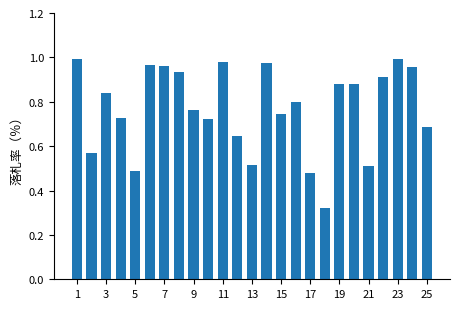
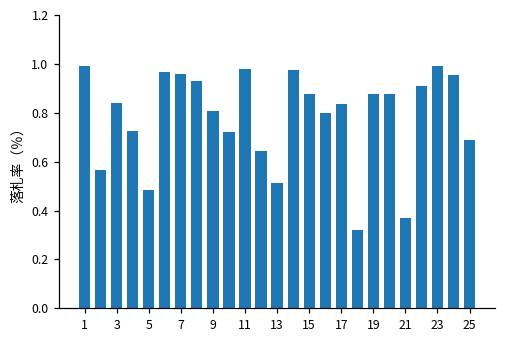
  {
    "1": 0.99,
    "3": 0.84,
    "5": 0.49,
    "7": 0.96,
-   "9": 0.76,
+   "9": 0.81,
    "11": 0.98,
    "13": 0.52,
-   "15": 0.75,
-   "17": 0.48,
+   "15": 0.88,
+   "17": 0.84,
    "19": 0.88,
-   "21": 0.51,
+   "21": 0.37,
    "23": 0.99,
    "25": 0.69
  }
